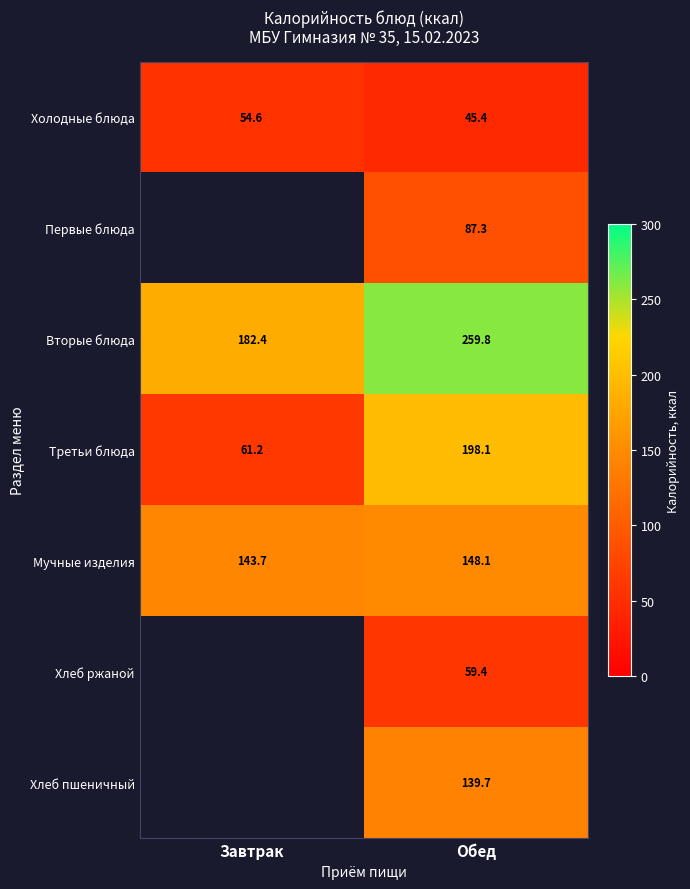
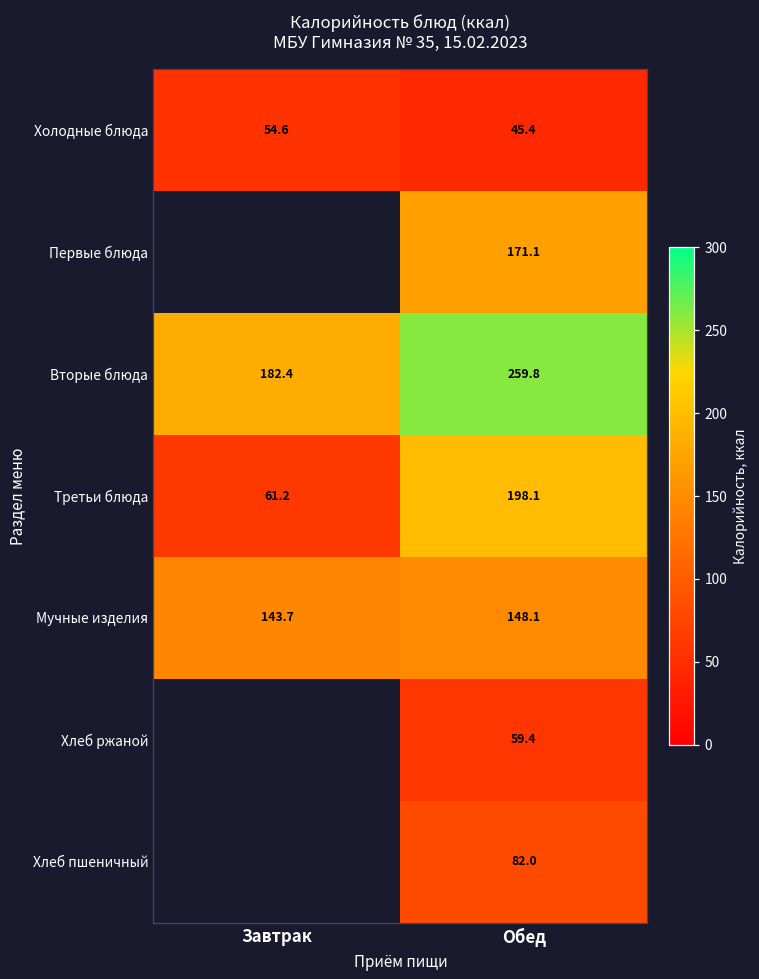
  {
    "Холодные блюда": {
      "Завтрак": 54.6,
      "Обед": 45.4
    },
    "Первые блюда": {
-     "Обед": 87.3
+     "Обед": 171.1
    },
    "Вторые блюда": {
      "Завтрак": 182.4,
      "Обед": 259.8
    },
    "Третьи блюда": {
      "Завтрак": 61.2,
      "Обед": 198.1
    },
    "Мучные изделия": {
      "Завтрак": 143.7,
      "Обед": 148.1
    },
    "Хлеб ржаной": {
      "Обед": 59.4
    },
    "Хлеб пшеничный": {
-     "Обед": 139.7
+     "Обед": 82.0
    }
  }
